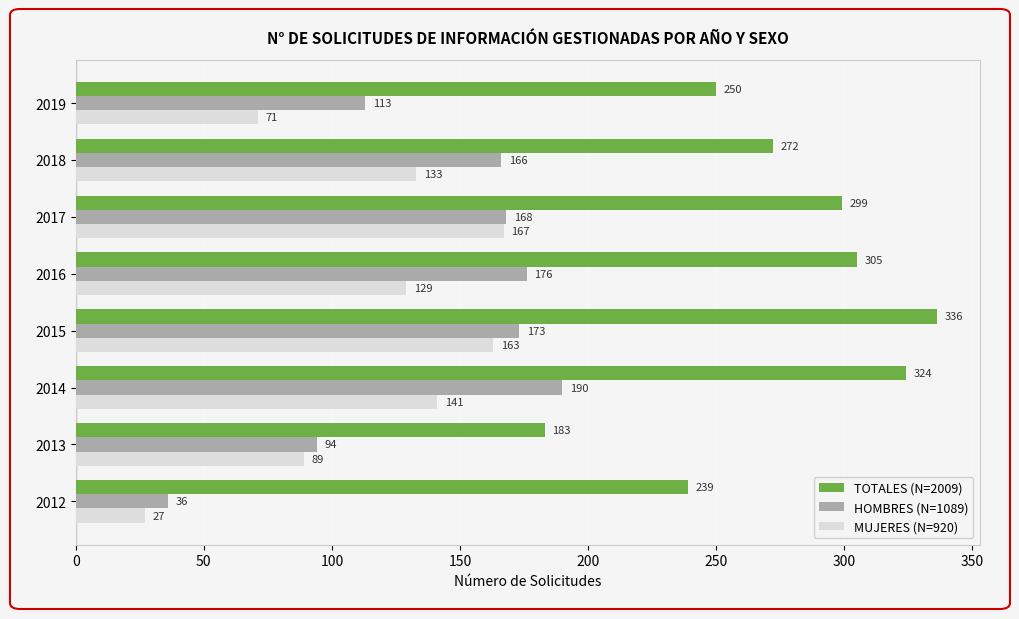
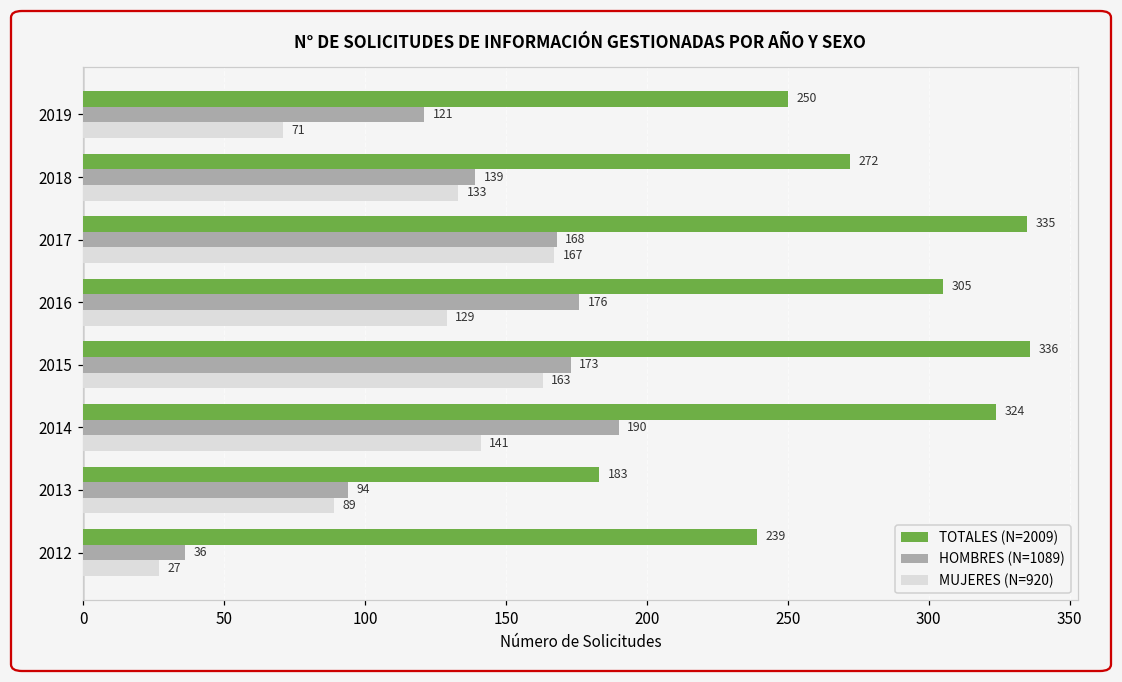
  {
    "TOTALES (N=2009)": {
      "2019": 250,
      "2018": 272,
-     "2017": 299,
+     "2017": 335,
      "2016": 305,
      "2015": 336,
      "2014": 324,
      "2013": 183,
      "2012": 239
    },
    "HOMBRES (N=1089)": {
-     "2019": 113,
-     "2018": 166,
+     "2019": 121,
+     "2018": 139,
      "2017": 168,
      "2016": 176,
      "2015": 173,
      "2014": 190,
      "2013": 94,
      "2012": 36
    },
    "MUJERES (N=920)": {
      "2019": 71,
      "2018": 133,
      "2017": 167,
      "2016": 129,
      "2015": 163,
      "2014": 141,
      "2013": 89,
      "2012": 27
    }
  }
